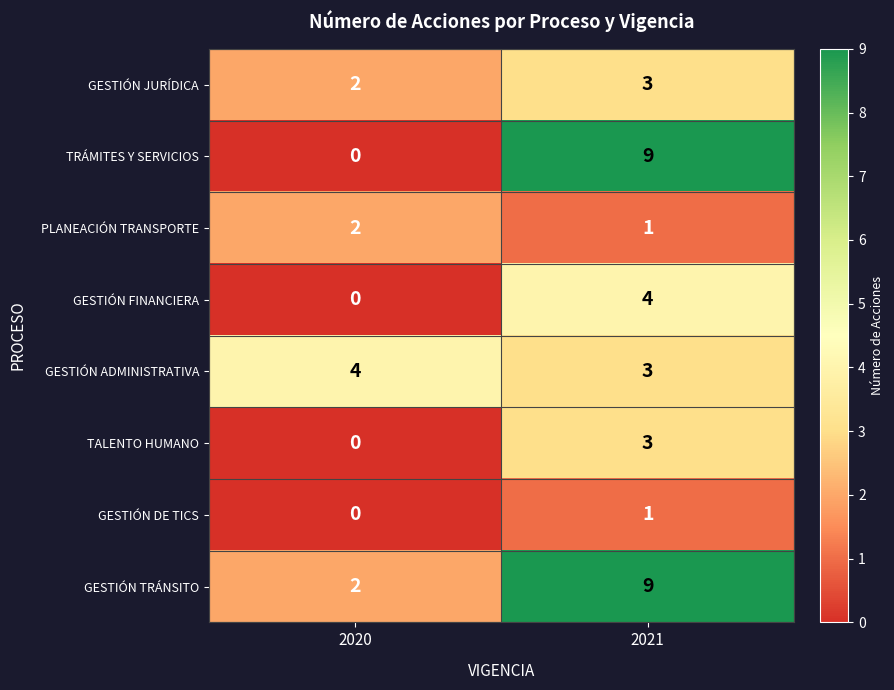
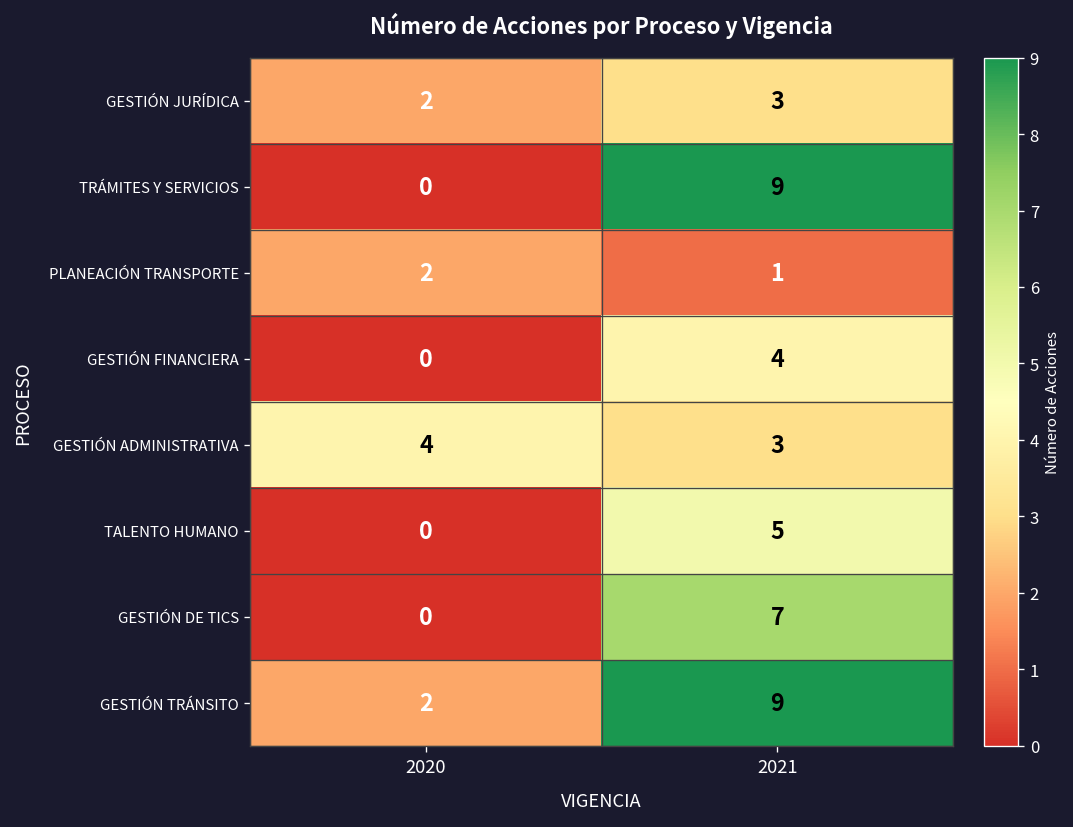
  {
    "GESTIÓN JURÍDICA": {
      "2020": 2,
      "2021": 3
    },
    "TRÁMITES Y SERVICIOS": {
      "2020": 0,
      "2021": 9
    },
    "PLANEACIÓN TRANSPORTE": {
      "2020": 2,
      "2021": 1
    },
    "GESTIÓN FINANCIERA": {
      "2020": 0,
      "2021": 4
    },
    "GESTIÓN ADMINISTRATIVA": {
      "2020": 4,
      "2021": 3
    },
    "TALENTO HUMANO": {
      "2020": 0,
-     "2021": 3
+     "2021": 5
    },
    "GESTIÓN DE TICS": {
      "2020": 0,
-     "2021": 1
+     "2021": 7
    },
    "GESTIÓN TRÁNSITO": {
      "2020": 2,
      "2021": 9
    }
  }
